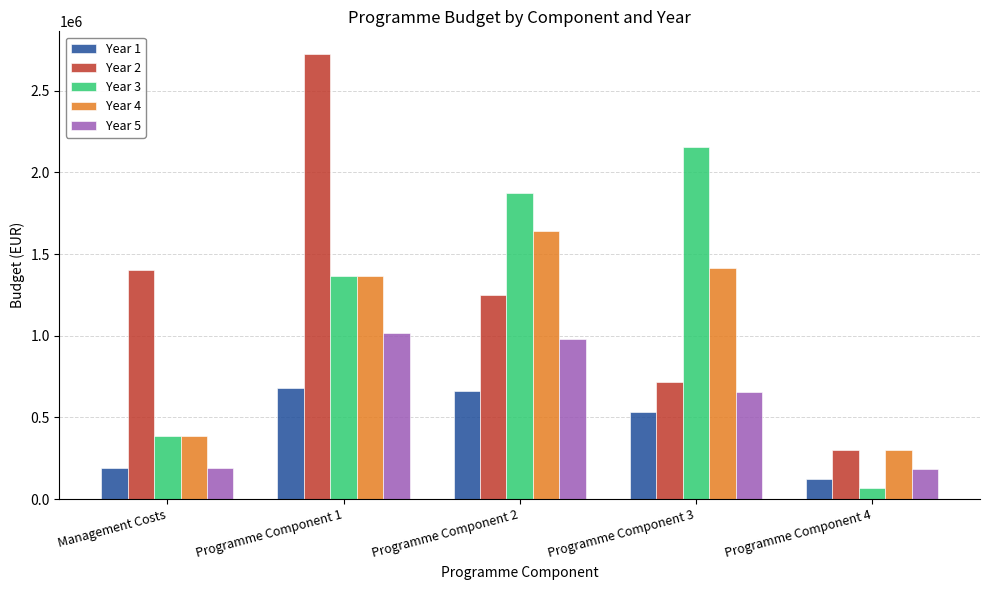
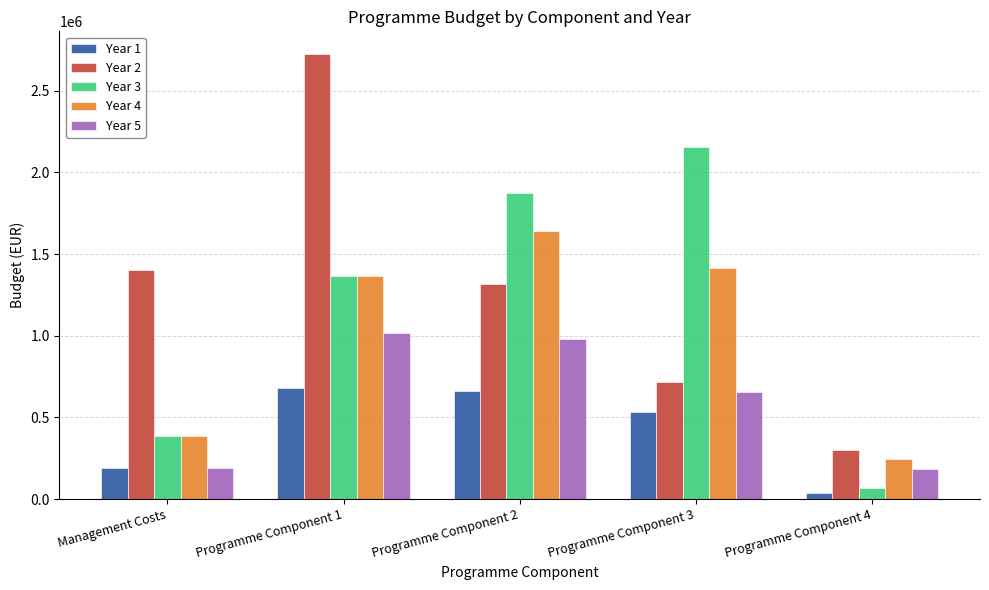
  {
    "Year 1": {
      "Management Costs": 190000,
      "Programme Component 1": 680000,
      "Programme Component 2": 660000,
      "Programme Component 3": 530000,
-     "Programme Component 4": 120000
+     "Programme Component 4": 40000
    },
    "Year 2": {
      "Management Costs": 1400000,
      "Programme Component 1": 2730000,
-     "Programme Component 2": 1250000,
+     "Programme Component 2": 1320000,
      "Programme Component 3": 720000,
      "Programme Component 4": 300000
    },
    "Year 3": {
      "Management Costs": 390000,
      "Programme Component 1": 1360000,
      "Programme Component 2": 1880000,
      "Programme Component 3": 2150000,
      "Programme Component 4": 70000
    },
    "Year 4": {
      "Management Costs": 390000,
      "Programme Component 1": 1360000,
      "Programme Component 2": 1640000,
      "Programme Component 3": 1410000,
-     "Programme Component 4": 300000
+     "Programme Component 4": 250000
    },
    "Year 5": {
      "Management Costs": 190000,
      "Programme Component 1": 1020000,
      "Programme Component 2": 980000,
      "Programme Component 3": 660000,
      "Programme Component 4": 180000
    }
  }
